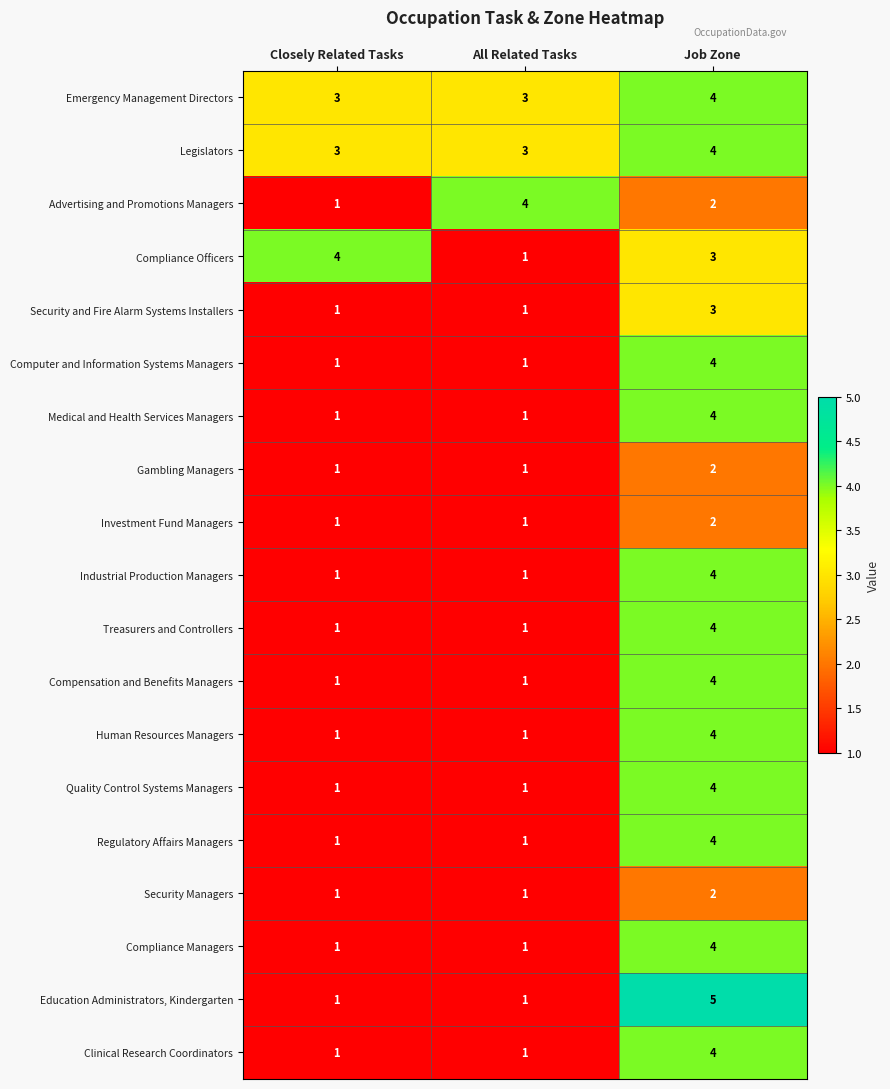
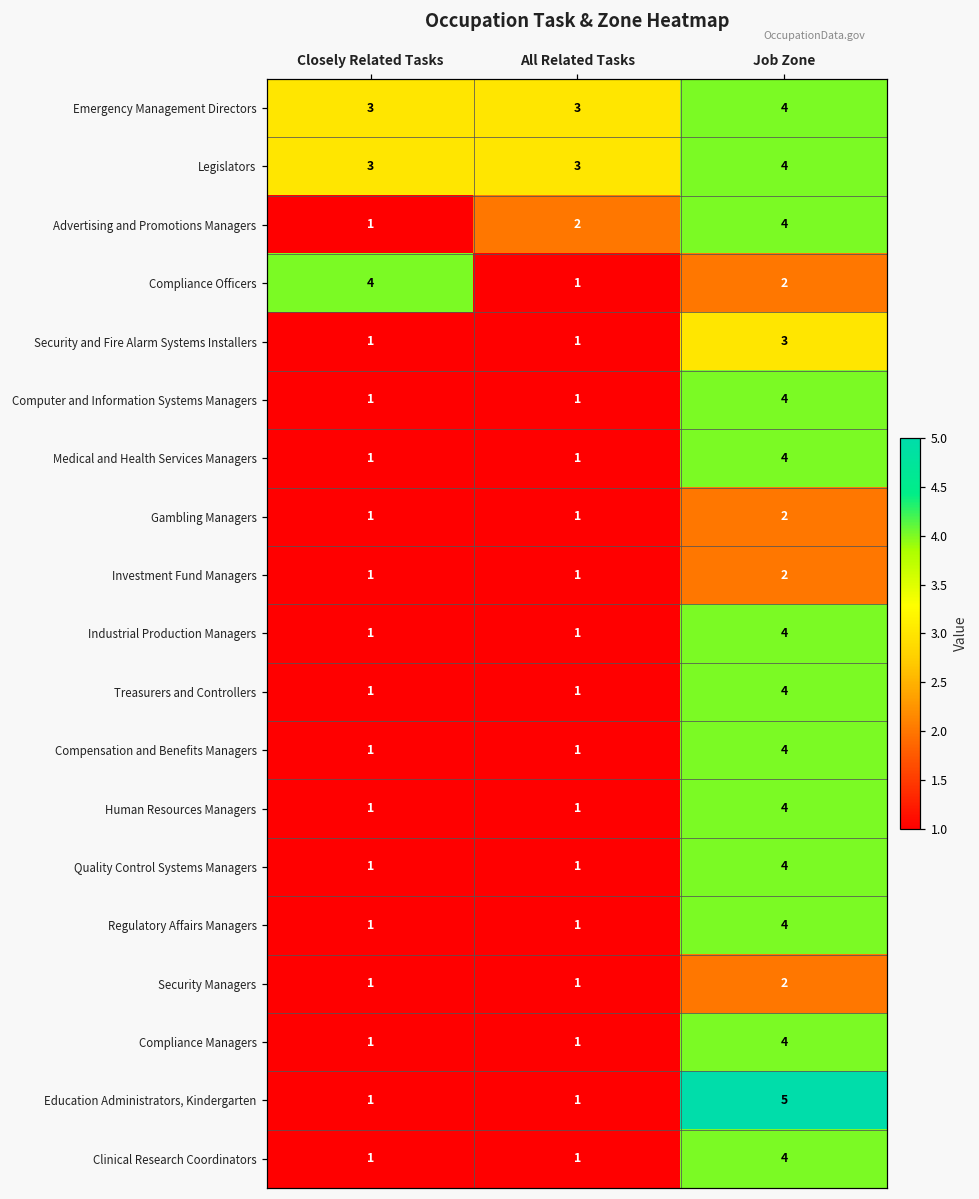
  {
    "Emergency Management Directors": {
      "Closely Related Tasks": 3,
      "All Related Tasks": 3,
      "Job Zone": 4
    },
    "Legislators": {
      "Closely Related Tasks": 3,
      "All Related Tasks": 3,
      "Job Zone": 4
    },
    "Advertising and Promotions Managers": {
      "Closely Related Tasks": 1,
-     "All Related Tasks": 4,
-     "Job Zone": 2
+     "All Related Tasks": 2,
+     "Job Zone": 4
    },
    "Compliance Officers": {
      "Closely Related Tasks": 4,
      "All Related Tasks": 1,
-     "Job Zone": 3
+     "Job Zone": 2
    },
    "Security and Fire Alarm Systems Installers": {
      "Closely Related Tasks": 1,
      "All Related Tasks": 1,
      "Job Zone": 3
    },
    "Computer and Information Systems Managers": {
      "Closely Related Tasks": 1,
      "All Related Tasks": 1,
      "Job Zone": 4
    },
    "Medical and Health Services Managers": {
      "Closely Related Tasks": 1,
      "All Related Tasks": 1,
      "Job Zone": 4
    },
    "Gambling Managers": {
      "Closely Related Tasks": 1,
      "All Related Tasks": 1,
      "Job Zone": 2
    },
    "Investment Fund Managers": {
      "Closely Related Tasks": 1,
      "All Related Tasks": 1,
      "Job Zone": 2
    },
    "Industrial Production Managers": {
      "Closely Related Tasks": 1,
      "All Related Tasks": 1,
      "Job Zone": 4
    },
    "Treasurers and Controllers": {
      "Closely Related Tasks": 1,
      "All Related Tasks": 1,
      "Job Zone": 4
    },
    "Compensation and Benefits Managers": {
      "Closely Related Tasks": 1,
      "All Related Tasks": 1,
      "Job Zone": 4
    },
    "Human Resources Managers": {
      "Closely Related Tasks": 1,
      "All Related Tasks": 1,
      "Job Zone": 4
    },
    "Quality Control Systems Managers": {
      "Closely Related Tasks": 1,
      "All Related Tasks": 1,
      "Job Zone": 4
    },
    "Regulatory Affairs Managers": {
      "Closely Related Tasks": 1,
      "All Related Tasks": 1,
      "Job Zone": 4
    },
    "Security Managers": {
      "Closely Related Tasks": 1,
      "All Related Tasks": 1,
      "Job Zone": 2
    },
    "Compliance Managers": {
      "Closely Related Tasks": 1,
      "All Related Tasks": 1,
      "Job Zone": 4
    },
    "Education Administrators, Kindergarten": {
      "Closely Related Tasks": 1,
      "All Related Tasks": 1,
      "Job Zone": 5
    },
    "Clinical Research Coordinators": {
      "Closely Related Tasks": 1,
      "All Related Tasks": 1,
      "Job Zone": 4
    }
  }
